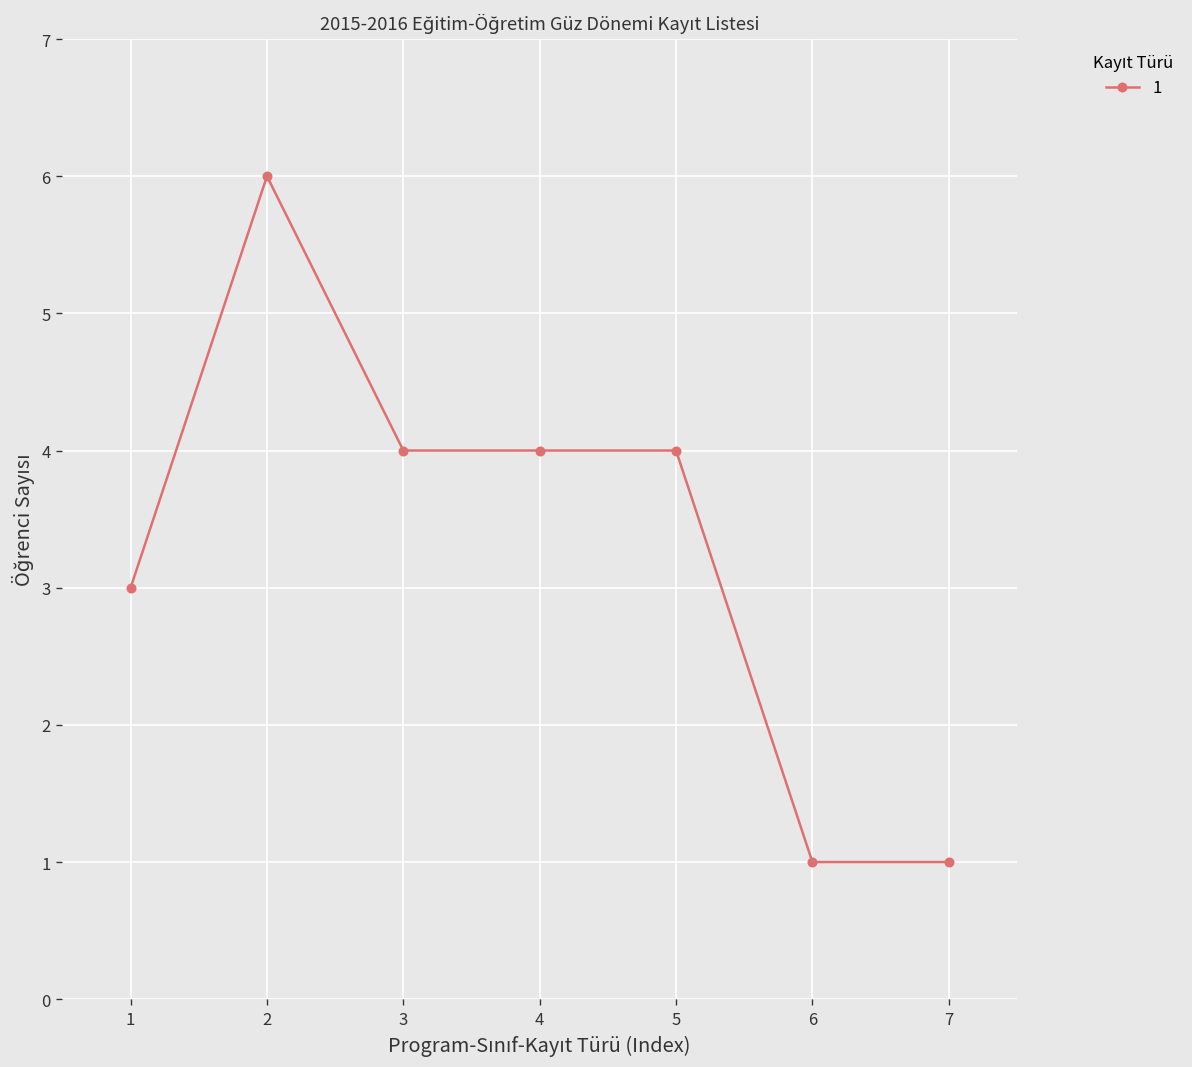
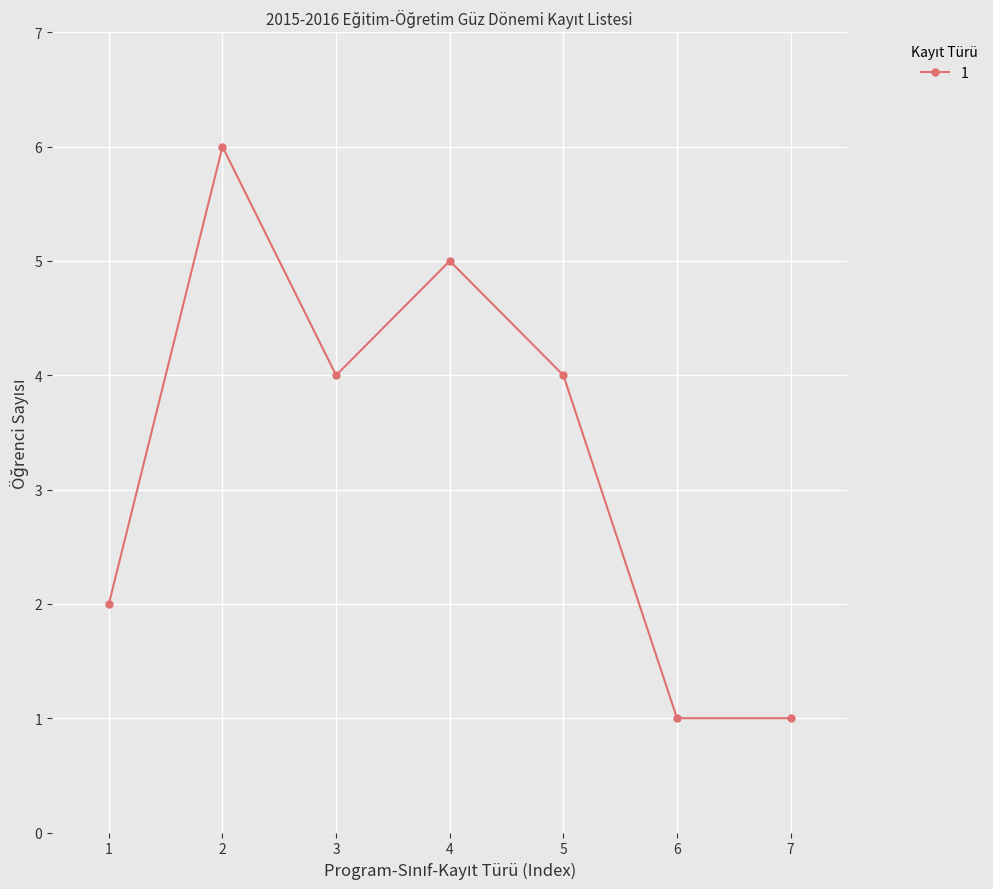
  {
-   "1": 3,
+   "1": 2,
    "2": 6,
    "3": 4,
-   "4": 4,
+   "4": 5,
    "5": 4,
    "6": 1,
    "7": 1
  }
